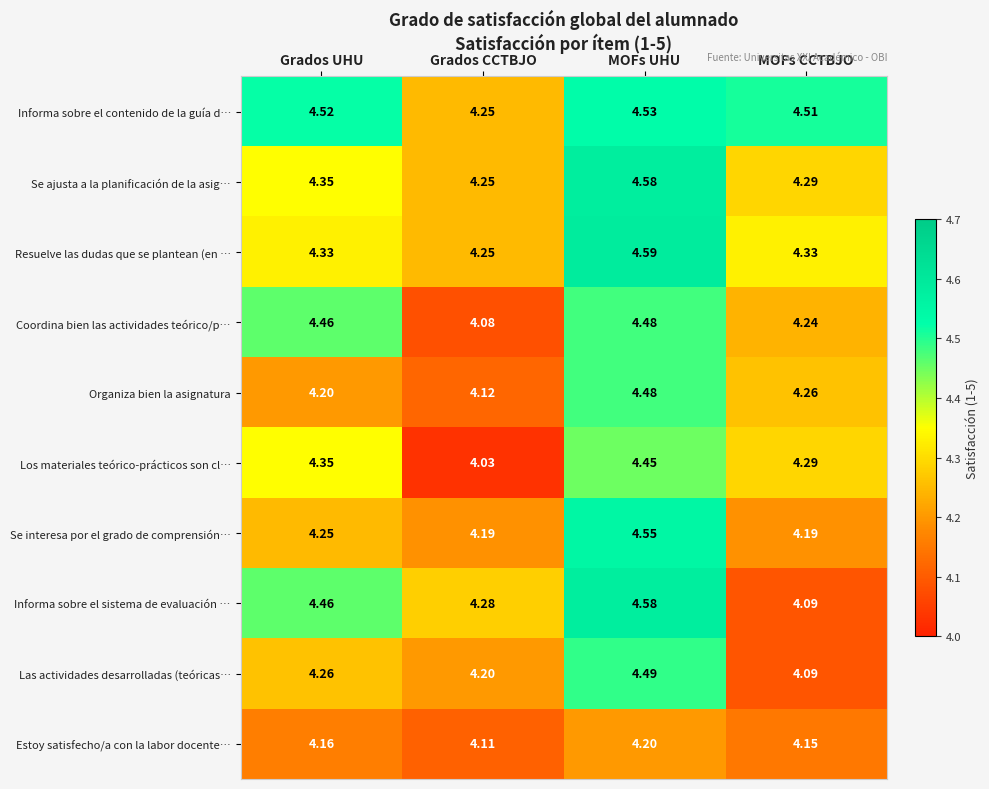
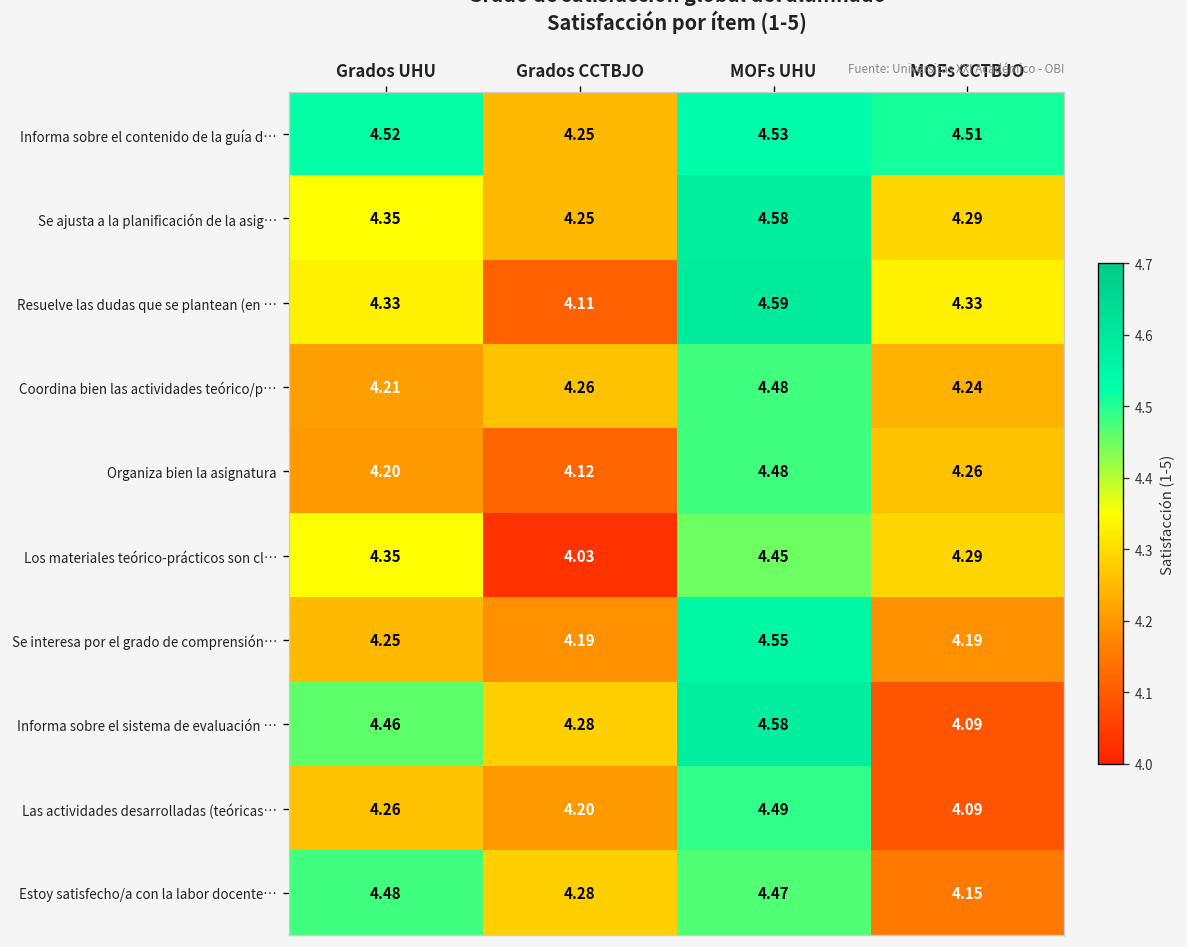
  {
    "Informa sobre el contenido de la guía d…": {
      "Grados UHU": 4.52,
      "Grados CCTBJO": 4.25,
      "MOFs UHU": 4.53,
      "MOFs CCTBJO": 4.51
    },
    "Se ajusta a la planificación de la asig…": {
      "Grados UHU": 4.35,
      "Grados CCTBJO": 4.25,
      "MOFs UHU": 4.58,
      "MOFs CCTBJO": 4.29
    },
    "Resuelve las dudas que se plantean (en …": {
      "Grados UHU": 4.33,
-     "Grados CCTBJO": 4.25,
+     "Grados CCTBJO": 4.11,
      "MOFs UHU": 4.59,
      "MOFs CCTBJO": 4.33
    },
    "Coordina bien las actividades teórico/p…": {
-     "Grados UHU": 4.46,
-     "Grados CCTBJO": 4.08,
+     "Grados UHU": 4.21,
+     "Grados CCTBJO": 4.26,
      "MOFs UHU": 4.48,
      "MOFs CCTBJO": 4.24
    },
    "Organiza bien la asignatura": {
      "Grados UHU": 4.20,
      "Grados CCTBJO": 4.12,
      "MOFs UHU": 4.48,
      "MOFs CCTBJO": 4.26
    },
    "Los materiales teórico-prácticos son cl…": {
      "Grados UHU": 4.35,
      "Grados CCTBJO": 4.03,
      "MOFs UHU": 4.45,
      "MOFs CCTBJO": 4.29
    },
    "Se interesa por el grado de comprensión…": {
      "Grados UHU": 4.25,
      "Grados CCTBJO": 4.19,
      "MOFs UHU": 4.55,
      "MOFs CCTBJO": 4.19
    },
    "Informa sobre el sistema de evaluación …": {
      "Grados UHU": 4.46,
      "Grados CCTBJO": 4.28,
      "MOFs UHU": 4.58,
      "MOFs CCTBJO": 4.09
    },
    "Las actividades desarrolladas (teóricas…": {
      "Grados UHU": 4.26,
      "Grados CCTBJO": 4.20,
      "MOFs UHU": 4.49,
      "MOFs CCTBJO": 4.09
    },
    "Estoy satisfecho/a con la labor docente…": {
-     "Grados UHU": 4.16,
-     "Grados CCTBJO": 4.11,
-     "MOFs UHU": 4.20,
+     "Grados UHU": 4.48,
+     "Grados CCTBJO": 4.28,
+     "MOFs UHU": 4.47,
      "MOFs CCTBJO": 4.15
    }
  }
